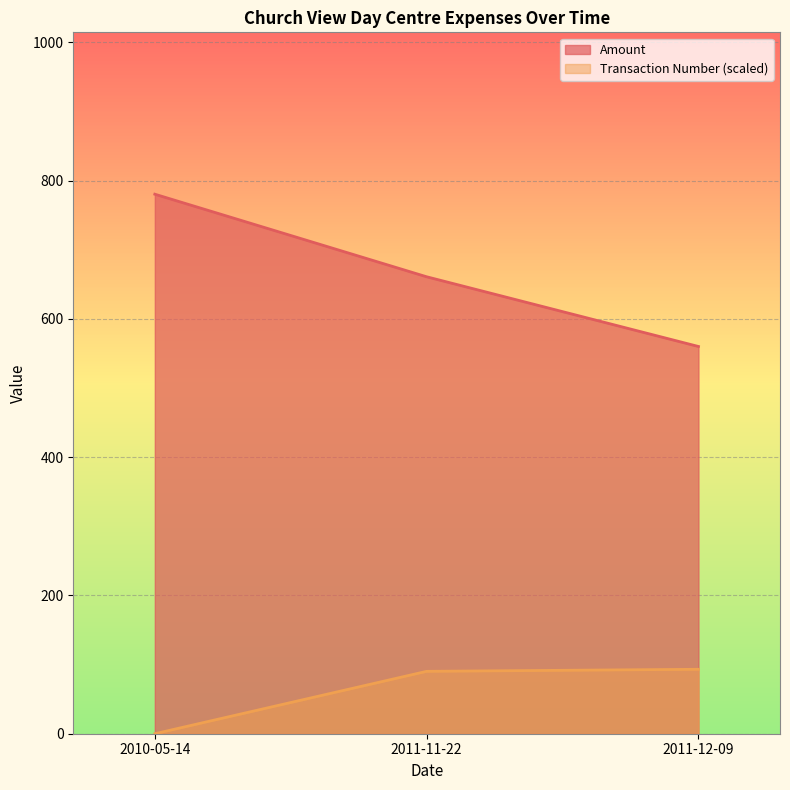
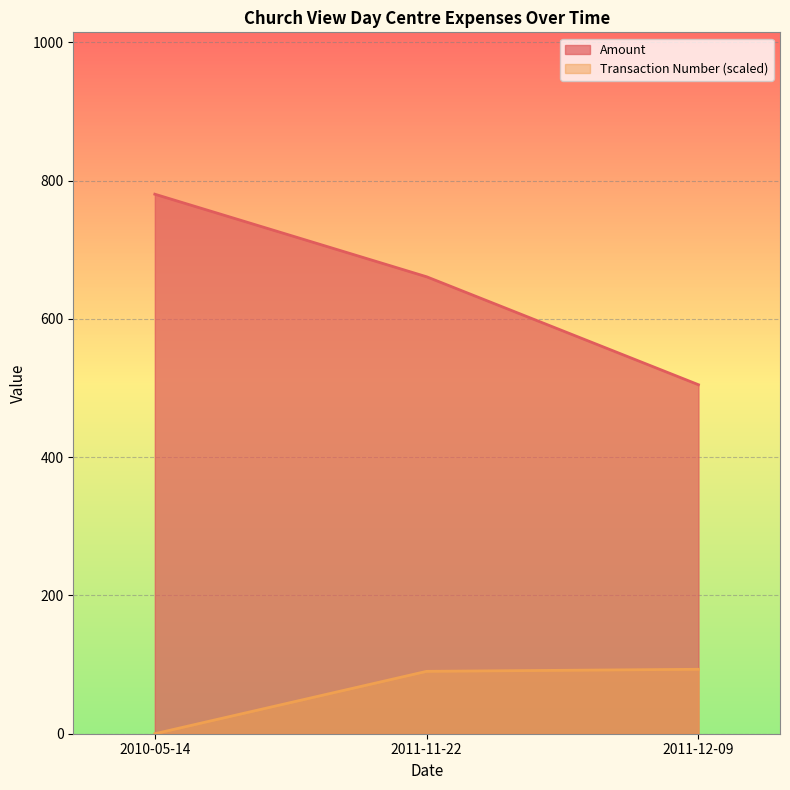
  {
    "Amount": {
      "2010-05-14": 780,
      "2011-11-22": 660,
-     "2011-12-09": 560
+     "2011-12-09": 500
    },
    "Transaction Number (scaled)": {
      "2010-05-14": 0,
      "2011-11-22": 90,
      "2011-12-09": 90
    }
  }
